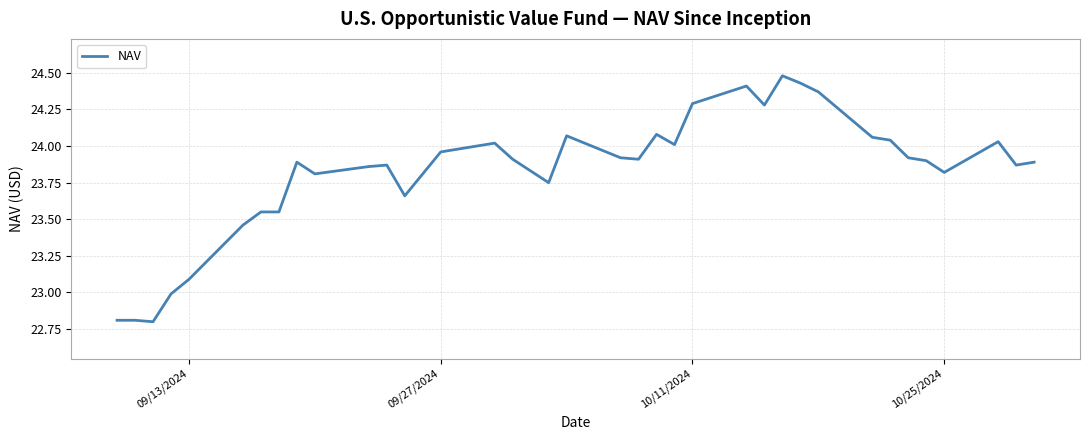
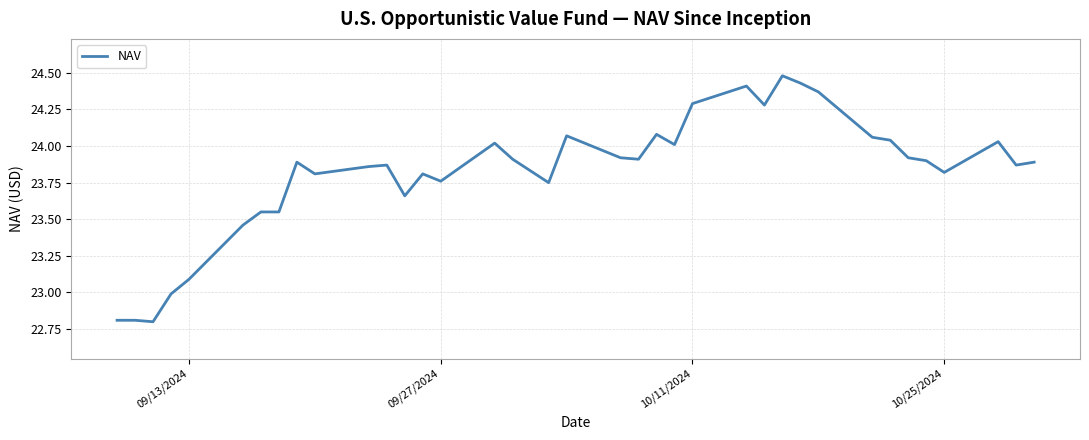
  {
    "09/13/2024": 23.09,
-   "09/27/2024": 23.96,
+   "09/27/2024": 23.76,
    "10/11/2024": 24.29,
    "10/25/2024": 23.82
  }
